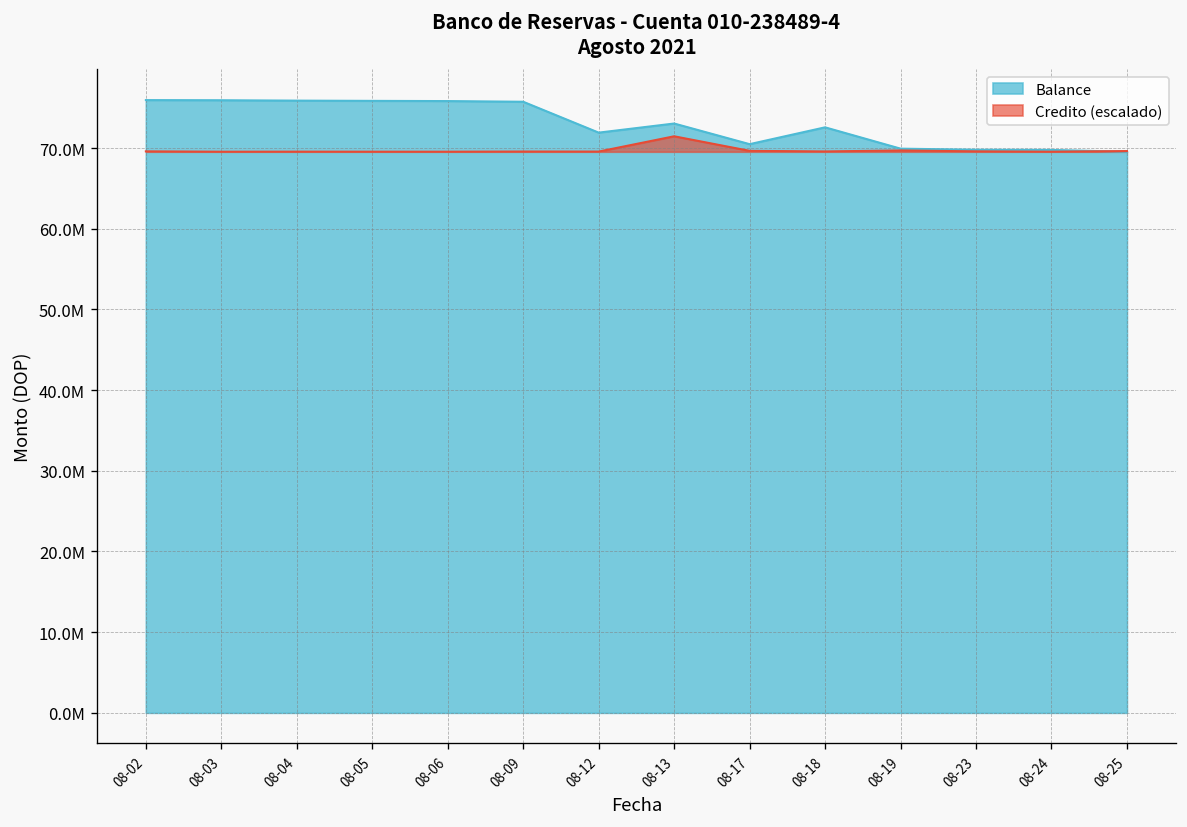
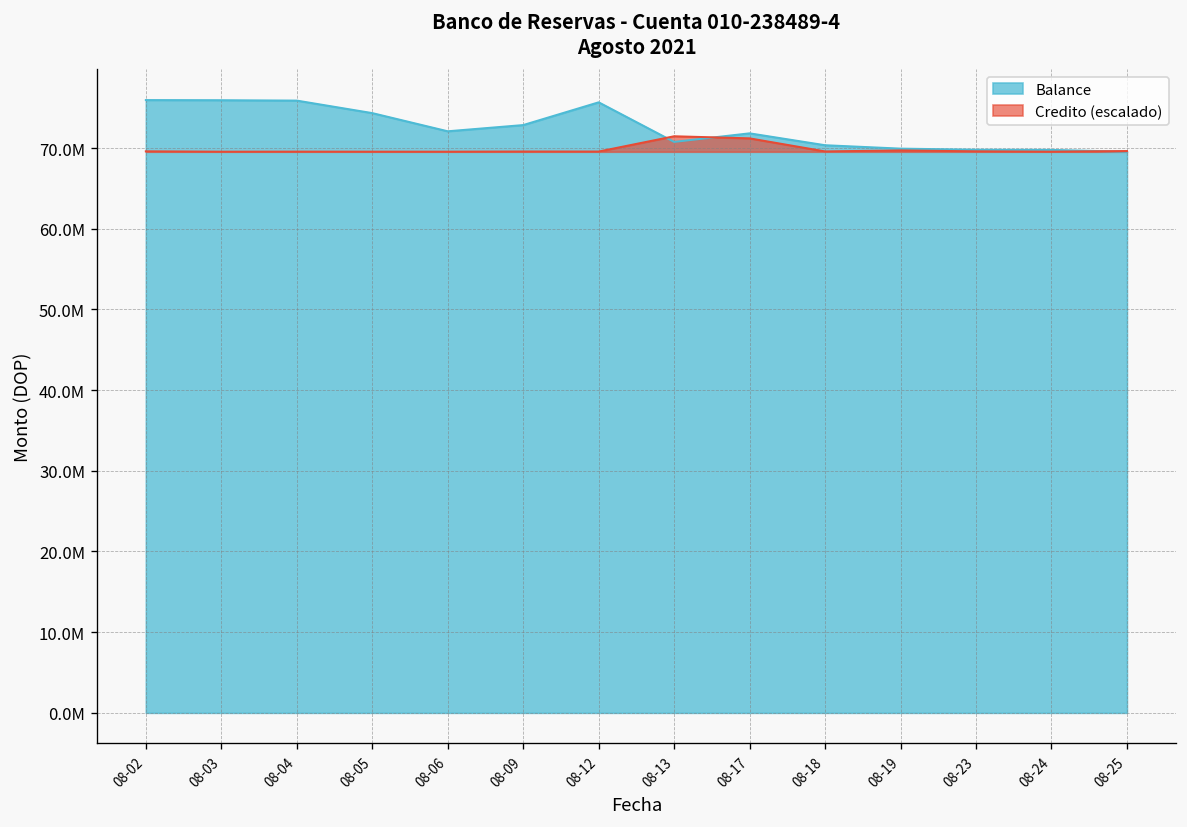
  {
    "Balance": {
      "08-02": 76000000,
      "08-03": 76000000,
      "08-04": 76000000,
-     "08-05": 76000000,
-     "08-06": 76000000,
-     "08-09": 76000000,
-     "08-12": 72000000,
-     "08-13": 73000000,
-     "08-17": 70000000,
-     "08-18": 73000000
+     "08-05": 74000000,
+     "08-06": 72000000,
+     "08-09": 73000000,
+     "08-12": 76000000,
+     "08-13": 71000000,
+     "08-17": 72000000,
+     "08-18": 70000000
    },
    "Credito (escalado)": {
      "08-02": 70000000,
      "08-03": 70000000,
      "08-04": 70000000,
      "08-05": 70000000,
      "08-06": 70000000,
      "08-09": 70000000,
      "08-12": 70000000,
      "08-13": 71000000,
-     "08-17": 70000000,
+     "08-17": 71000000,
      "08-18": 70000000
    }
  }
